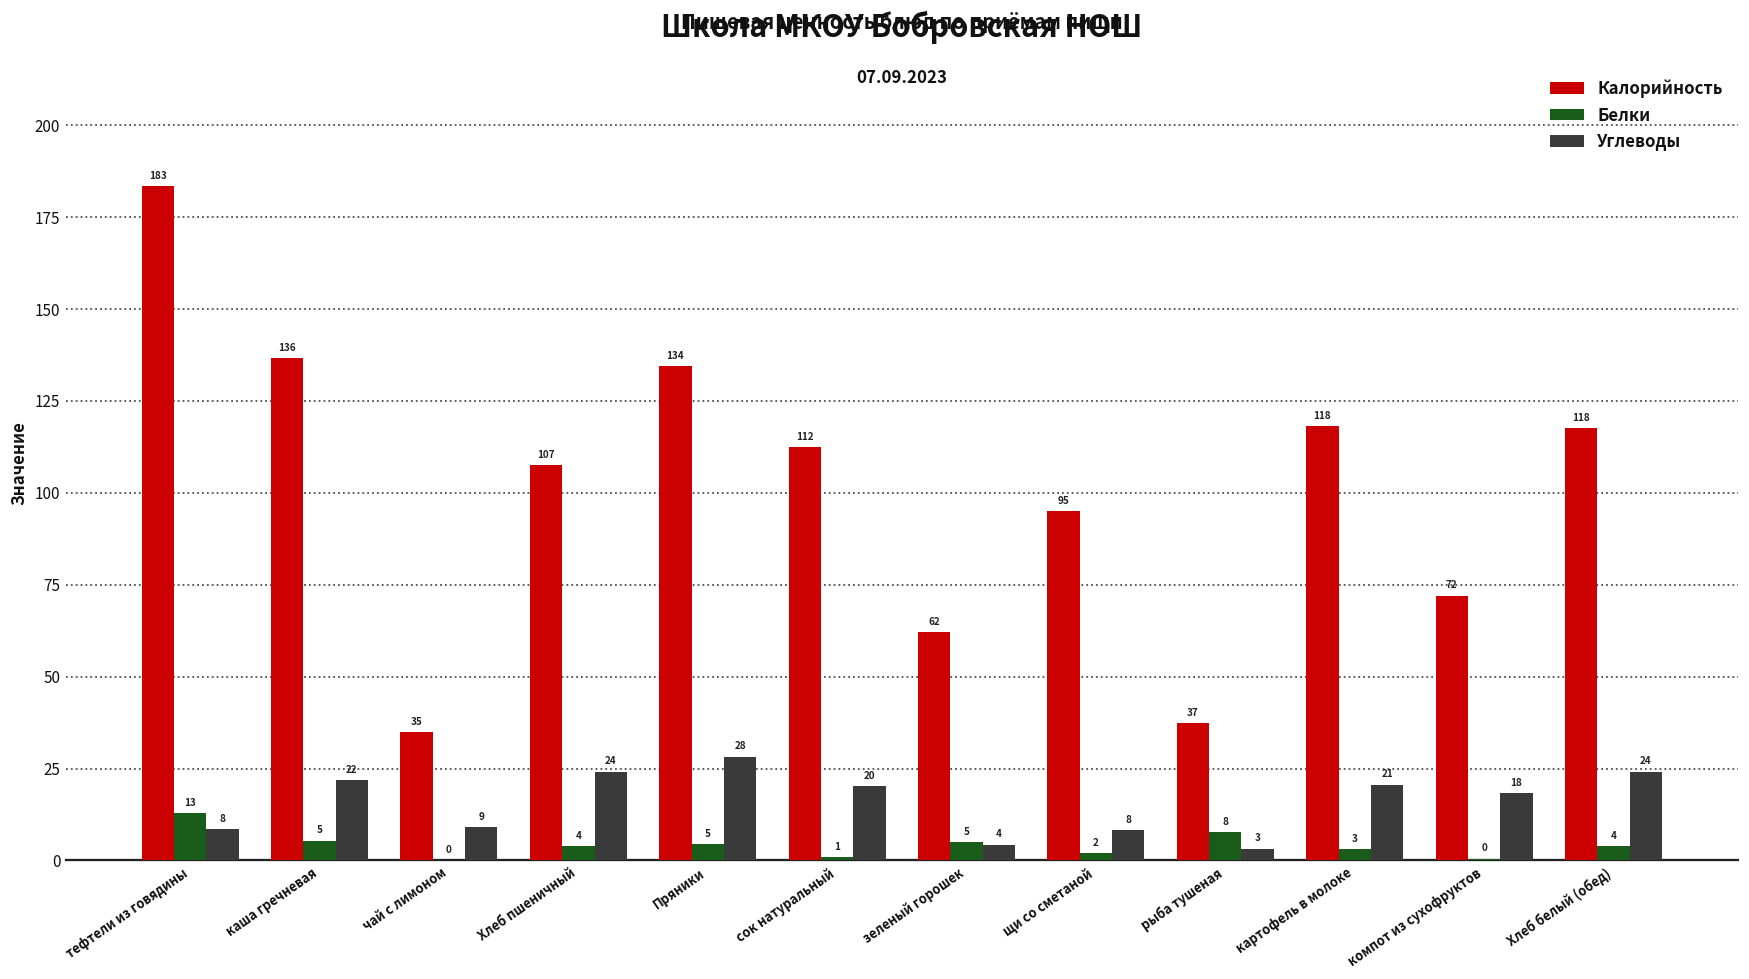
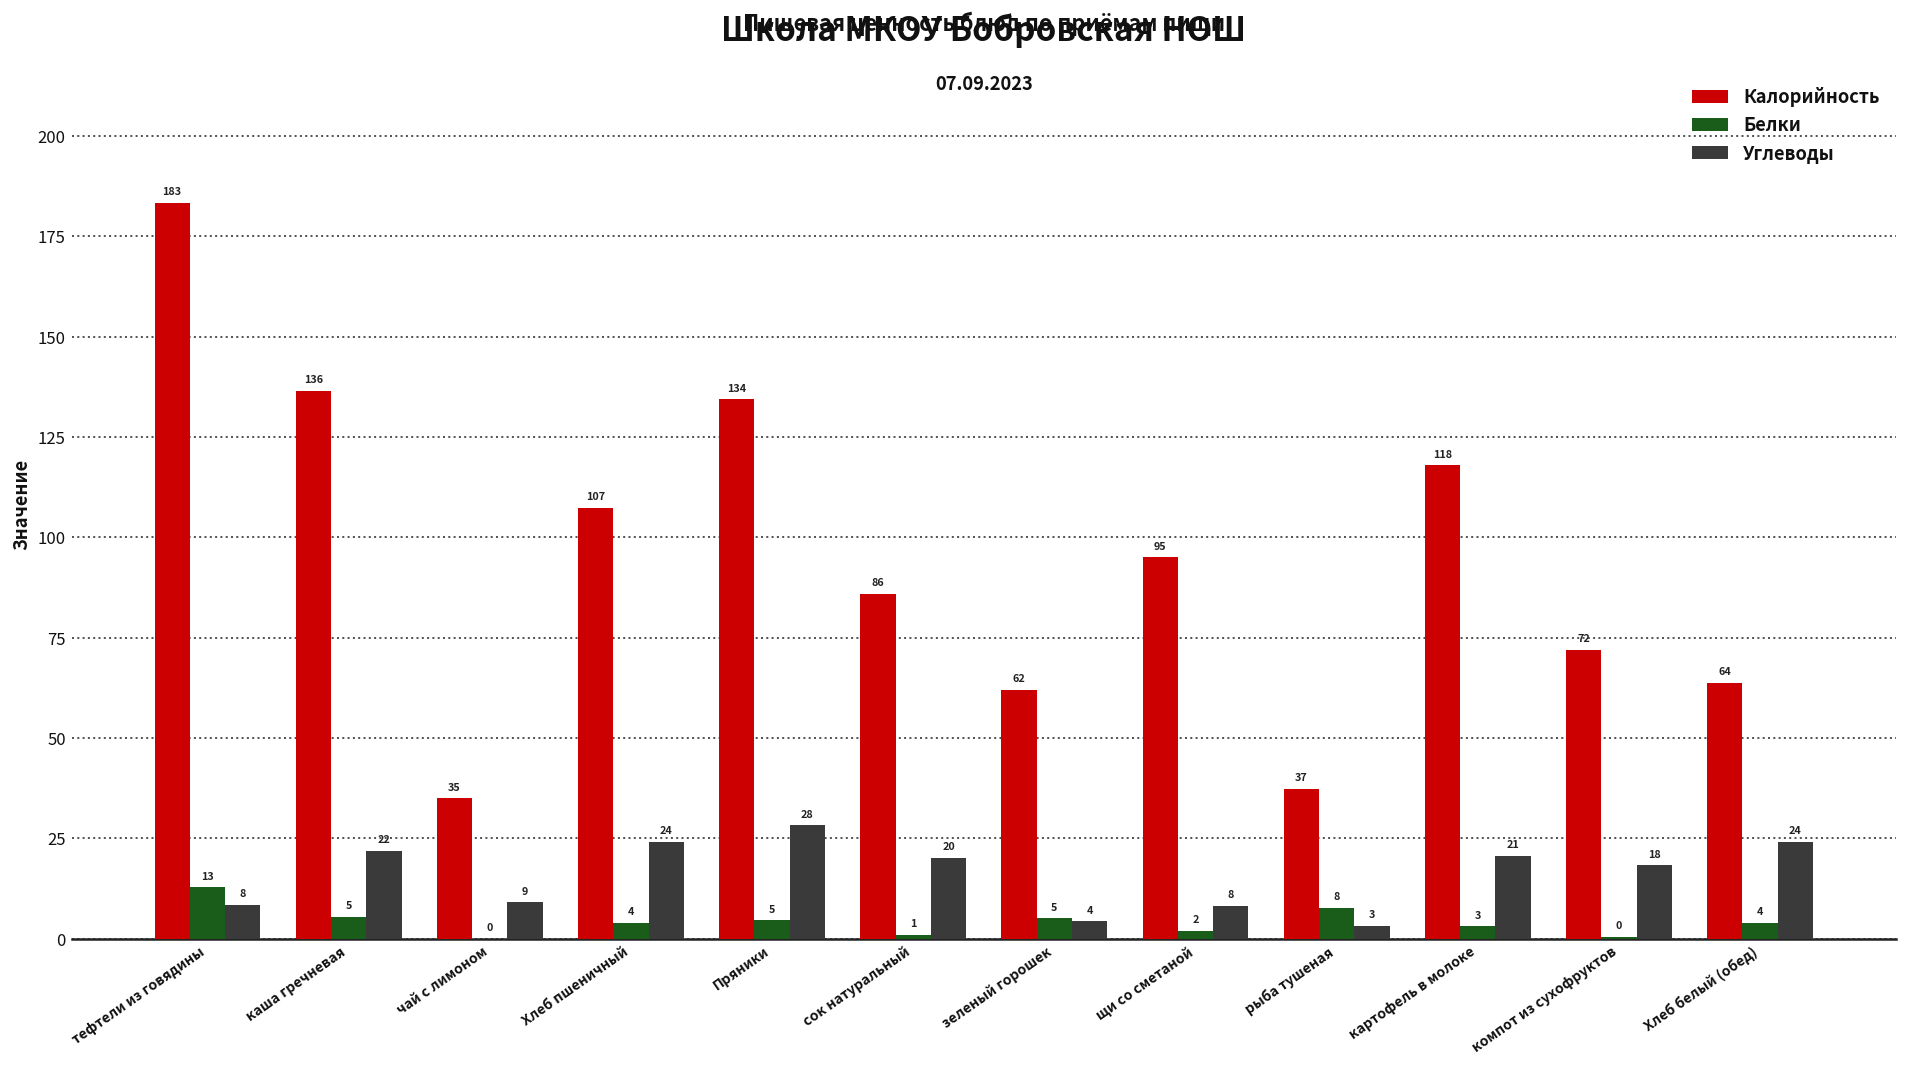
  {
    "Калорийность": {
      "тефтели из говядины": 183,
      "каша гречневая": 136,
      "чай с лимоном": 35,
      "Хлеб пшеничный": 107,
      "Пряники": 134,
-     "сок натуральный": 112,
+     "сок натуральный": 86,
      "зеленый горошек": 62,
      "щи со сметаной": 95,
      "рыба тушеная": 37,
      "картофель в молоке": 118,
      "компот из сухофруктов": 72,
-     "Хлеб белый (обед)": 118
+     "Хлеб белый (обед)": 64
    }
  }
